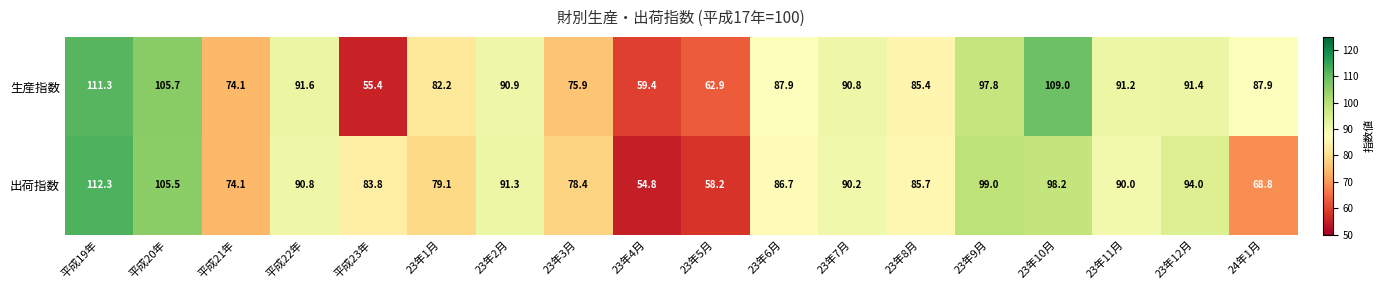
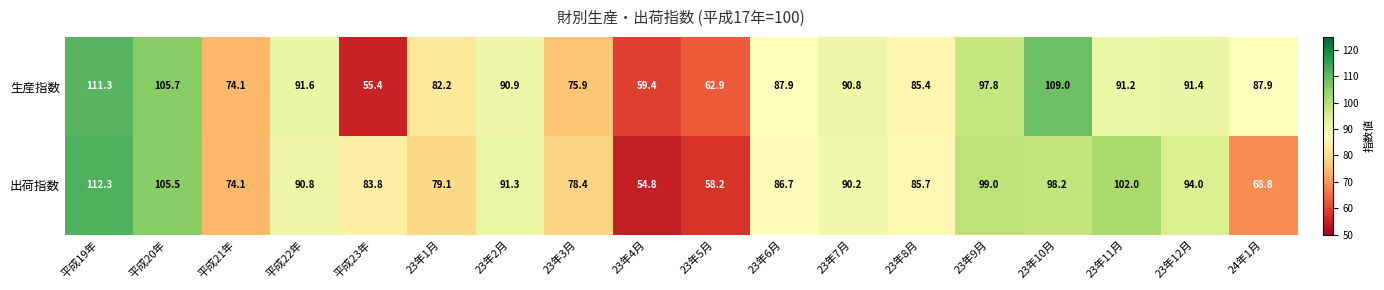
  {
    "生産指数": {
      "平成19年": 111.3,
      "平成20年": 105.7,
      "平成21年": 74.1,
      "平成22年": 91.6,
      "平成23年": 55.4,
      "23年1月": 82.2,
      "23年2月": 90.9,
      "23年3月": 75.9,
      "23年4月": 59.4,
      "23年5月": 62.9,
      "23年6月": 87.9,
      "23年7月": 90.8,
      "23年8月": 85.4,
      "23年9月": 97.8,
      "23年10月": 109.0,
      "23年11月": 91.2,
      "23年12月": 91.4,
      "24年1月": 87.9
    },
    "出荷指数": {
      "平成19年": 112.3,
      "平成20年": 105.5,
      "平成21年": 74.1,
      "平成22年": 90.8,
      "平成23年": 83.8,
      "23年1月": 79.1,
      "23年2月": 91.3,
      "23年3月": 78.4,
      "23年4月": 54.8,
      "23年5月": 58.2,
      "23年6月": 86.7,
      "23年7月": 90.2,
      "23年8月": 85.7,
      "23年9月": 99.0,
      "23年10月": 98.2,
-     "23年11月": 90.0,
+     "23年11月": 102.0,
      "23年12月": 94.0,
      "24年1月": 68.8
    }
  }
